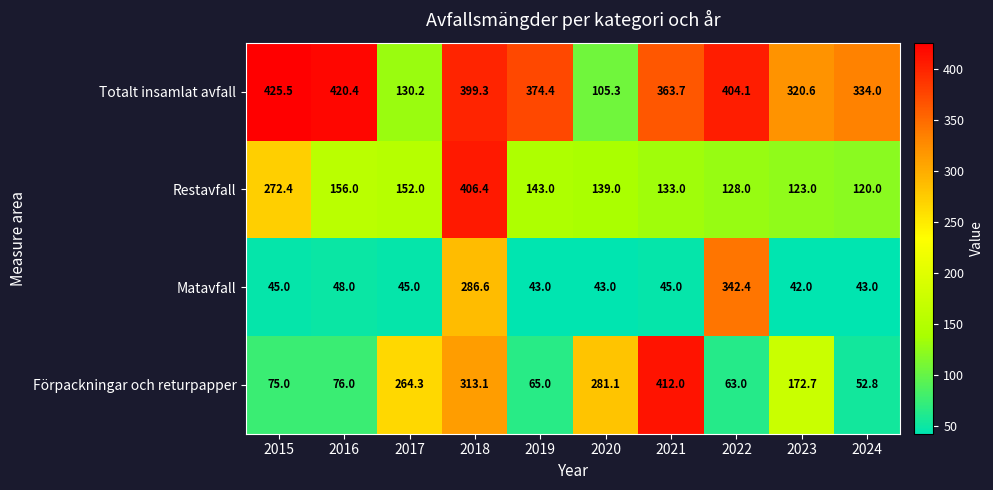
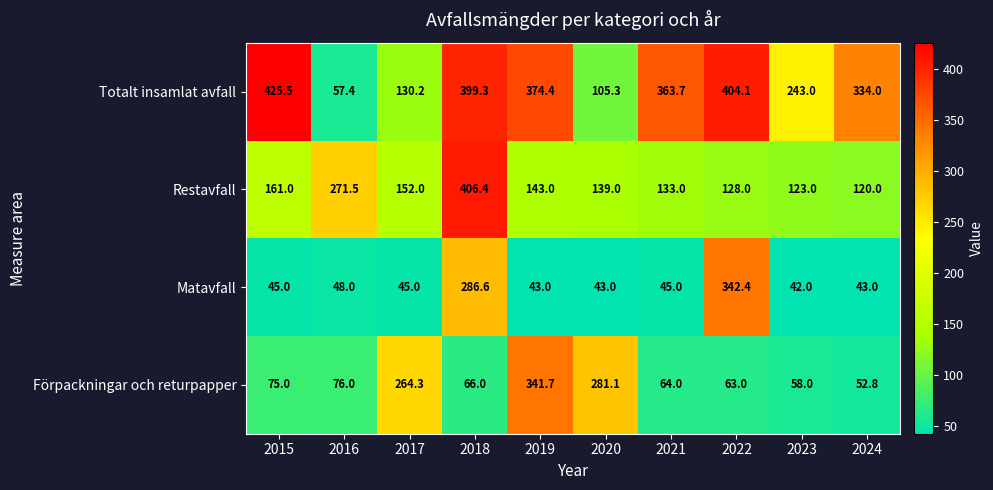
  {
    "Totalt insamlat avfall": {
      "2015": 425.5,
-     "2016": 420.4,
+     "2016": 57.4,
      "2017": 130.2,
      "2018": 399.3,
      "2019": 374.4,
      "2020": 105.3,
      "2021": 363.7,
      "2022": 404.1,
-     "2023": 320.6,
+     "2023": 243.0,
      "2024": 334.0
    },
    "Restavfall": {
-     "2015": 272.4,
-     "2016": 156.0,
+     "2015": 161.0,
+     "2016": 271.5,
      "2017": 152.0,
      "2018": 406.4,
      "2019": 143.0,
      "2020": 139.0,
      "2021": 133.0,
      "2022": 128.0,
      "2023": 123.0,
      "2024": 120.0
    },
    "Matavfall": {
      "2015": 45.0,
      "2016": 48.0,
      "2017": 45.0,
      "2018": 286.6,
      "2019": 43.0,
      "2020": 43.0,
      "2021": 45.0,
      "2022": 342.4,
      "2023": 42.0,
      "2024": 43.0
    },
    "Förpackningar och returpapper": {
      "2015": 75.0,
      "2016": 76.0,
      "2017": 264.3,
-     "2018": 313.1,
-     "2019": 65.0,
+     "2018": 66.0,
+     "2019": 341.7,
      "2020": 281.1,
-     "2021": 412.0,
+     "2021": 64.0,
      "2022": 63.0,
-     "2023": 172.7,
+     "2023": 58.0,
      "2024": 52.8
    }
  }
